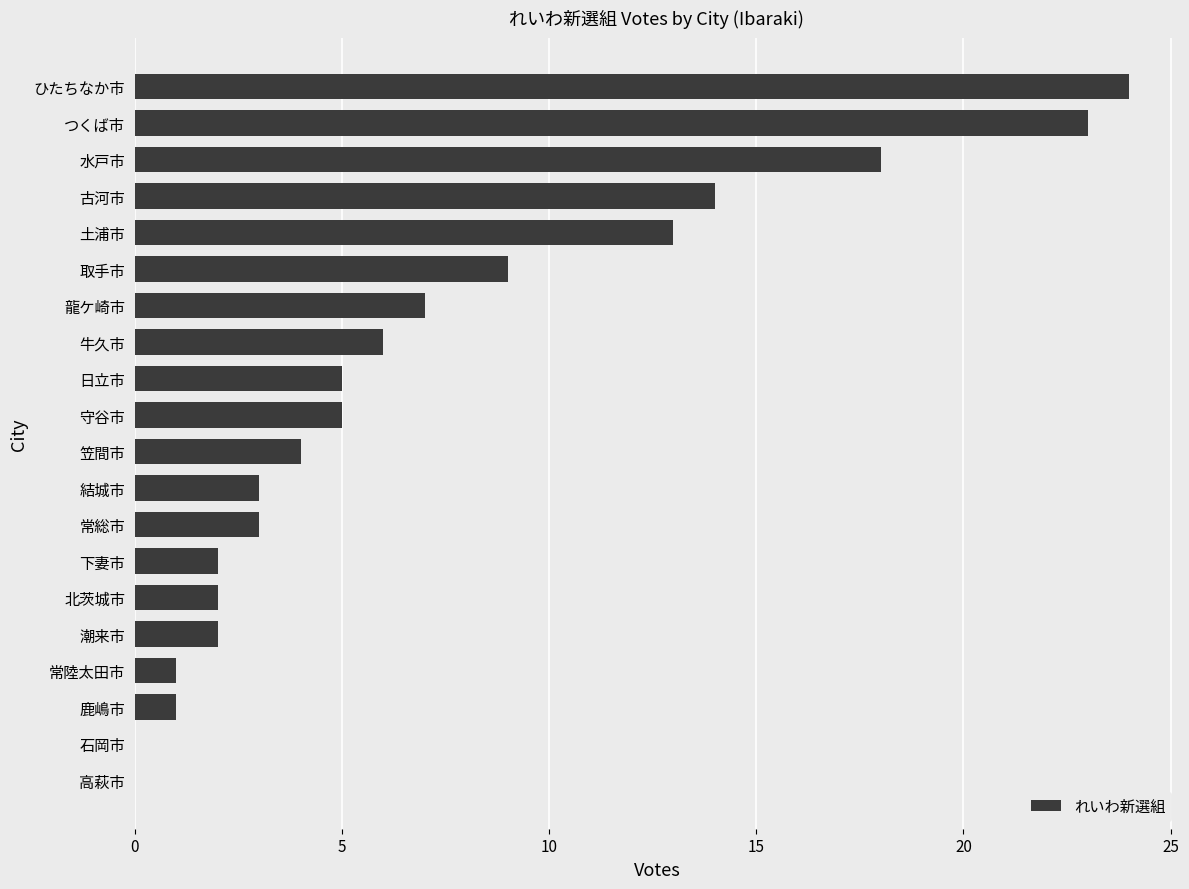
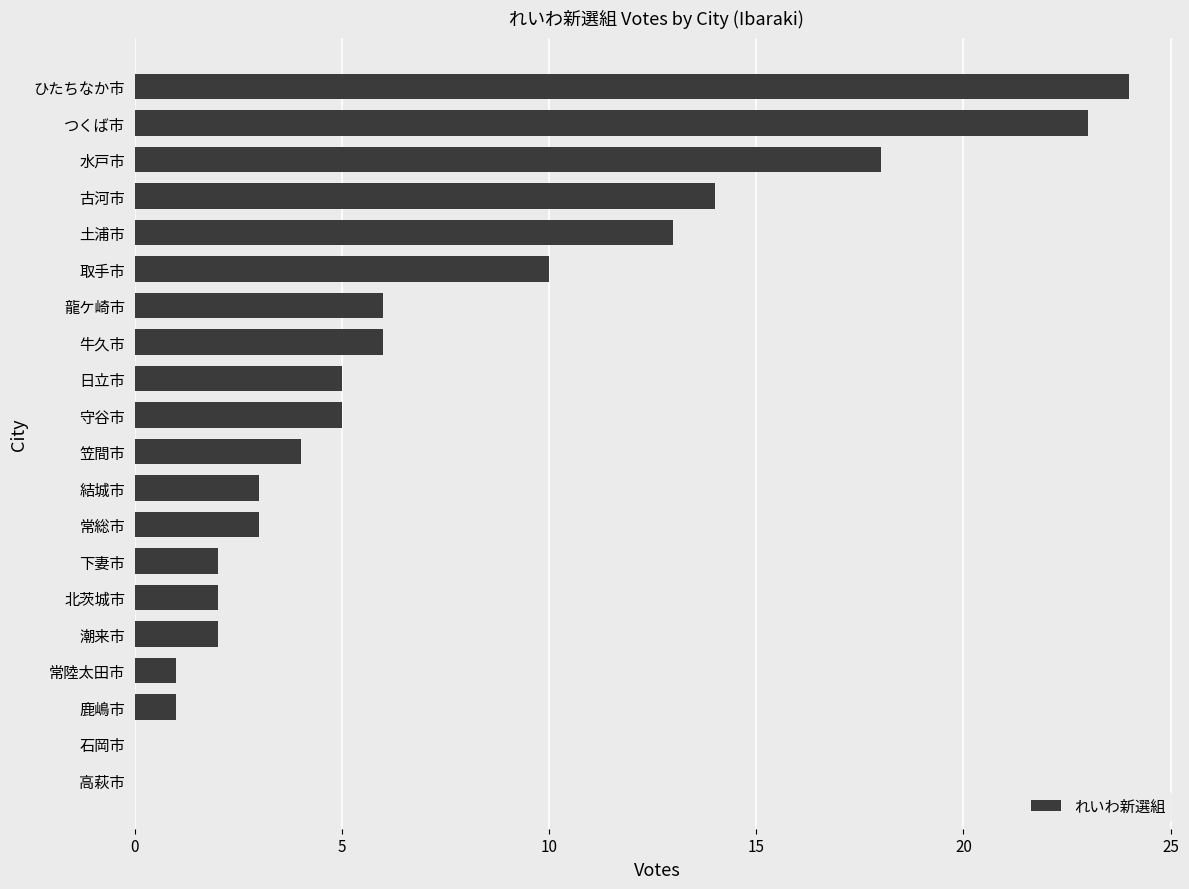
  {
    "ひたちなか市": 24,
    "つくば市": 23,
    "水戸市": 18,
    "古河市": 14,
    "土浦市": 13,
-   "取手市": 9,
-   "龍ケ崎市": 7,
+   "取手市": 10,
+   "龍ケ崎市": 6,
    "牛久市": 6,
    "日立市": 5,
    "守谷市": 5,
    "笠間市": 4,
    "結城市": 3,
    "常総市": 3,
    "下妻市": 2,
    "北茨城市": 2,
    "潮来市": 2,
    "常陸太田市": 1,
    "鹿嶋市": 1,
    "石岡市": 0,
    "高萩市": 0
  }
